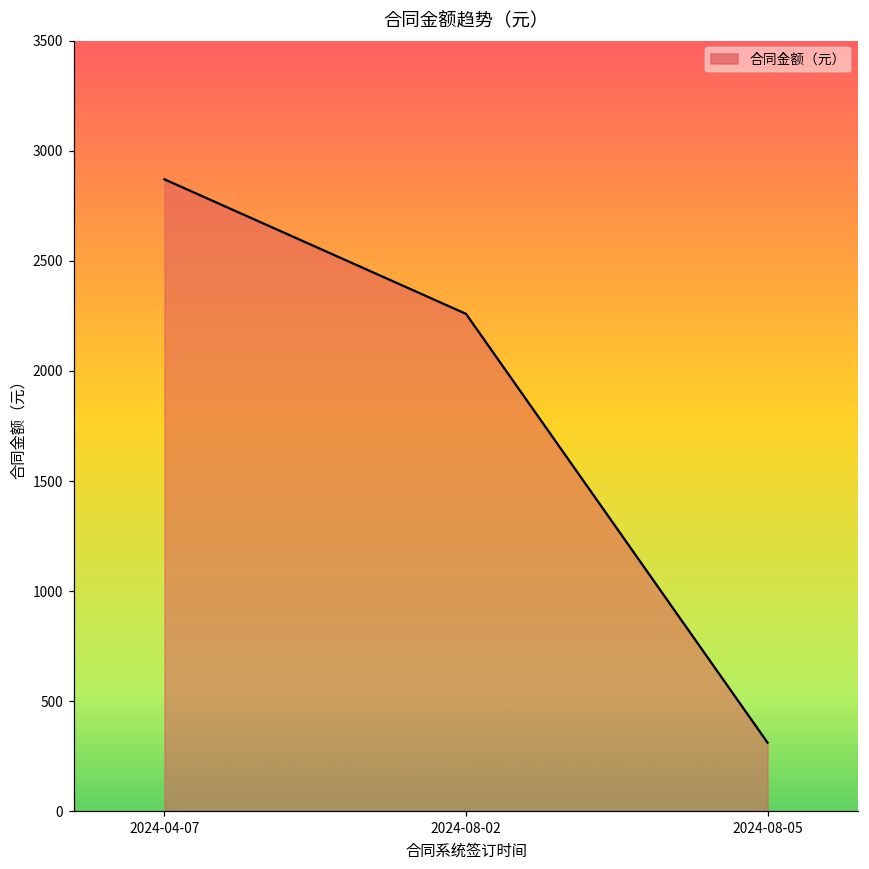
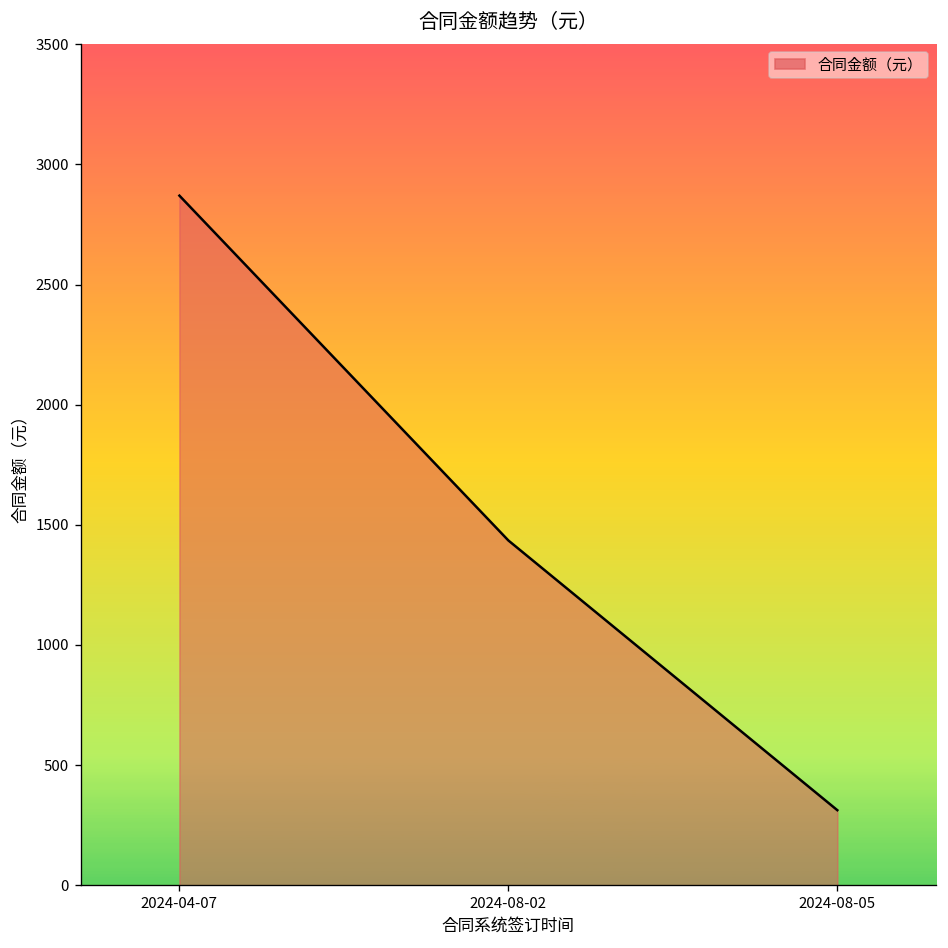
  {
    "2024-04-07": 2870,
-   "2024-08-02": 2260,
+   "2024-08-02": 1440,
    "2024-08-05": 310
  }
